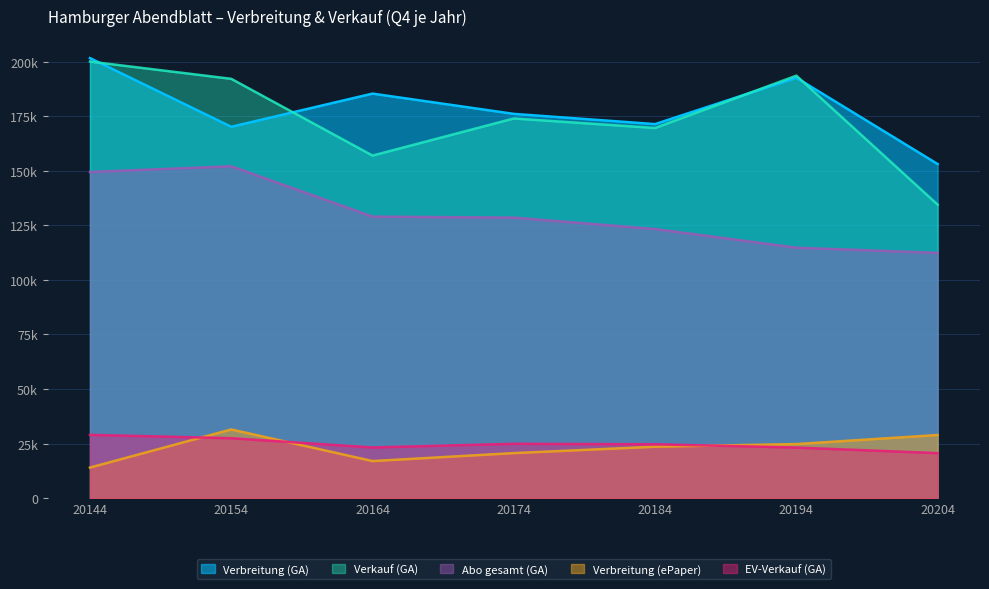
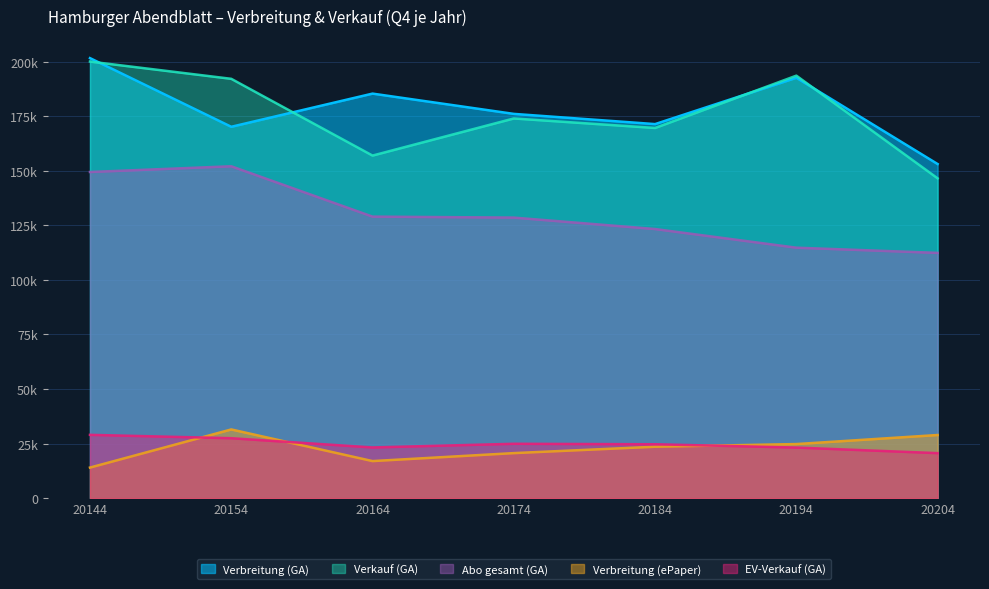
  {
    "Verbreitung (GA)": {
      "20144": 202000,
      "20154": 170000,
      "20164": 185000,
      "20174": 176000,
      "20184": 171000,
      "20204": 153000
    },
    "Verkauf (GA)": {
      "20144": 200000,
      "20154": 192000,
      "20164": 157000,
      "20174": 174000,
      "20184": 170000,
-     "20204": 134000
+     "20204": 146000
    },
    "Abo gesamt (GA)": {
      "20144": 149000,
      "20154": 152000,
      "20164": 129000,
      "20174": 128000,
      "20184": 123000,
      "20194": 115000,
      "20204": 112000
    },
    "Verbreitung (ePaper)": {
      "20144": 14000,
      "20154": 31000,
      "20164": 17000,
      "20174": 21000,
      "20194": 25000,
      "20204": 29000
    },
    "EV-Verkauf (GA)": {
      "20144": 29000,
      "20154": 27000,
      "20164": 23000,
      "20174": 25000,
      "20194": 23000,
      "20204": 21000
    }
  }
